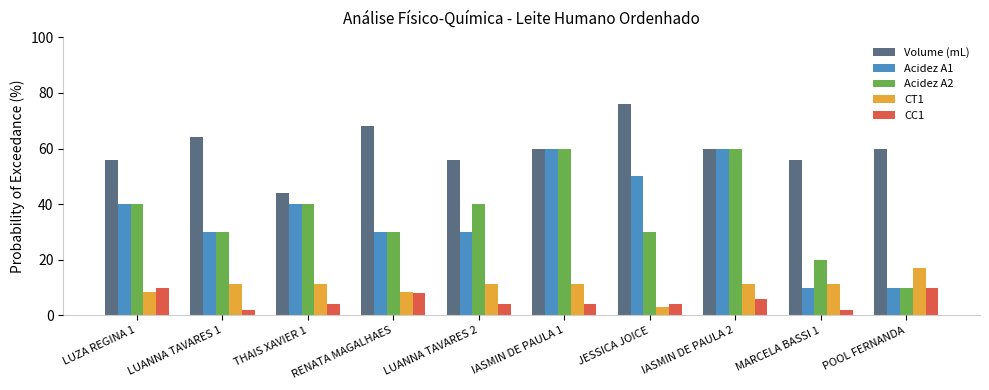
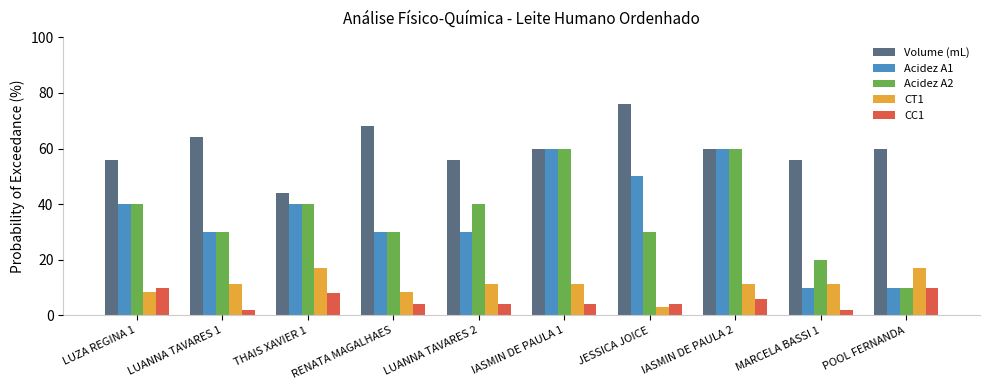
  {
    "Volume (mL)": {
      "LUZA REGINA 1": 56,
      "LUANNA TAVARES 1": 64,
      "THAIS XAVIER 1": 44,
      "RENATA MAGALHAES": 68,
      "LUANNA TAVARES 2": 56,
      "IASMIN DE PAULA 1": 60,
      "JESSICA JOICE": 76,
      "IASMIN DE PAULA 2": 60,
      "MARCELA BASSI 1": 56,
      "POOL FERNANDA": 60
    },
    "Acidez A1": {
      "LUZA REGINA 1": 40,
      "LUANNA TAVARES 1": 30,
      "THAIS XAVIER 1": 40,
      "RENATA MAGALHAES": 30,
      "LUANNA TAVARES 2": 30,
      "IASMIN DE PAULA 1": 60,
      "JESSICA JOICE": 50,
      "IASMIN DE PAULA 2": 60,
      "MARCELA BASSI 1": 10,
      "POOL FERNANDA": 10
    },
    "Acidez A2": {
      "LUZA REGINA 1": 40,
      "LUANNA TAVARES 1": 30,
      "THAIS XAVIER 1": 40,
      "RENATA MAGALHAES": 30,
      "LUANNA TAVARES 2": 40,
      "IASMIN DE PAULA 1": 60,
      "JESSICA JOICE": 30,
      "IASMIN DE PAULA 2": 60,
      "MARCELA BASSI 1": 20,
      "POOL FERNANDA": 10
    },
    "CT1": {
      "LUZA REGINA 1": 9,
      "LUANNA TAVARES 1": 11,
-     "THAIS XAVIER 1": 11,
+     "THAIS XAVIER 1": 17,
      "RENATA MAGALHAES": 9,
      "LUANNA TAVARES 2": 11,
      "IASMIN DE PAULA 1": 11,
      "JESSICA JOICE": 3,
      "IASMIN DE PAULA 2": 11,
      "MARCELA BASSI 1": 11,
      "POOL FERNANDA": 17
    },
    "CC1": {
      "LUZA REGINA 1": 10,
      "LUANNA TAVARES 1": 2,
-     "THAIS XAVIER 1": 4,
-     "RENATA MAGALHAES": 8,
+     "THAIS XAVIER 1": 8,
+     "RENATA MAGALHAES": 4,
      "LUANNA TAVARES 2": 4,
      "IASMIN DE PAULA 1": 4,
      "JESSICA JOICE": 4,
      "IASMIN DE PAULA 2": 6,
      "MARCELA BASSI 1": 2,
      "POOL FERNANDA": 10
    }
  }
